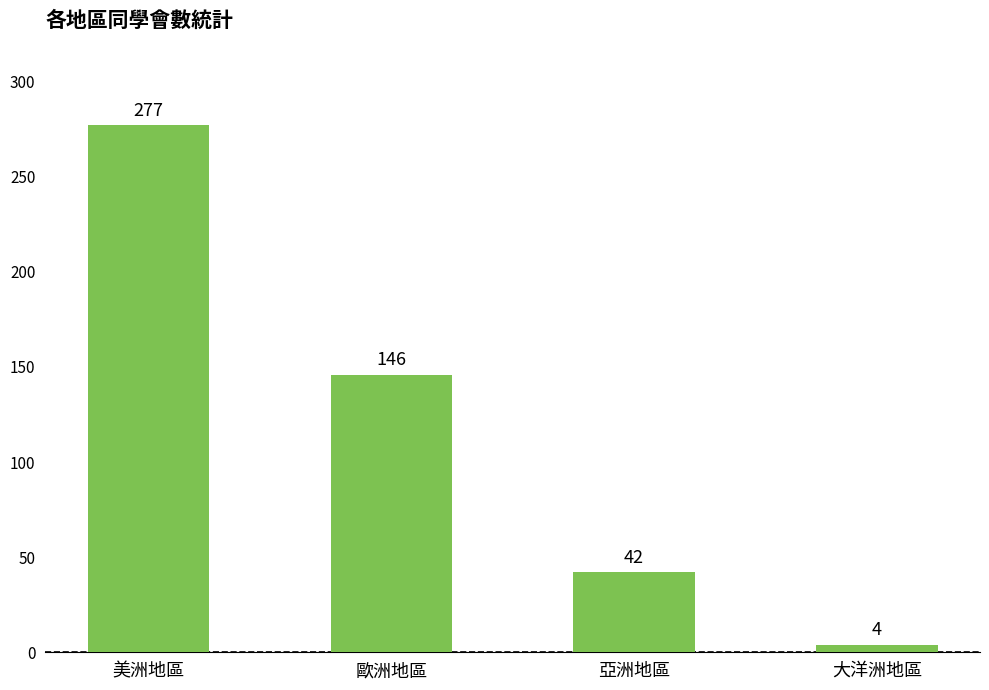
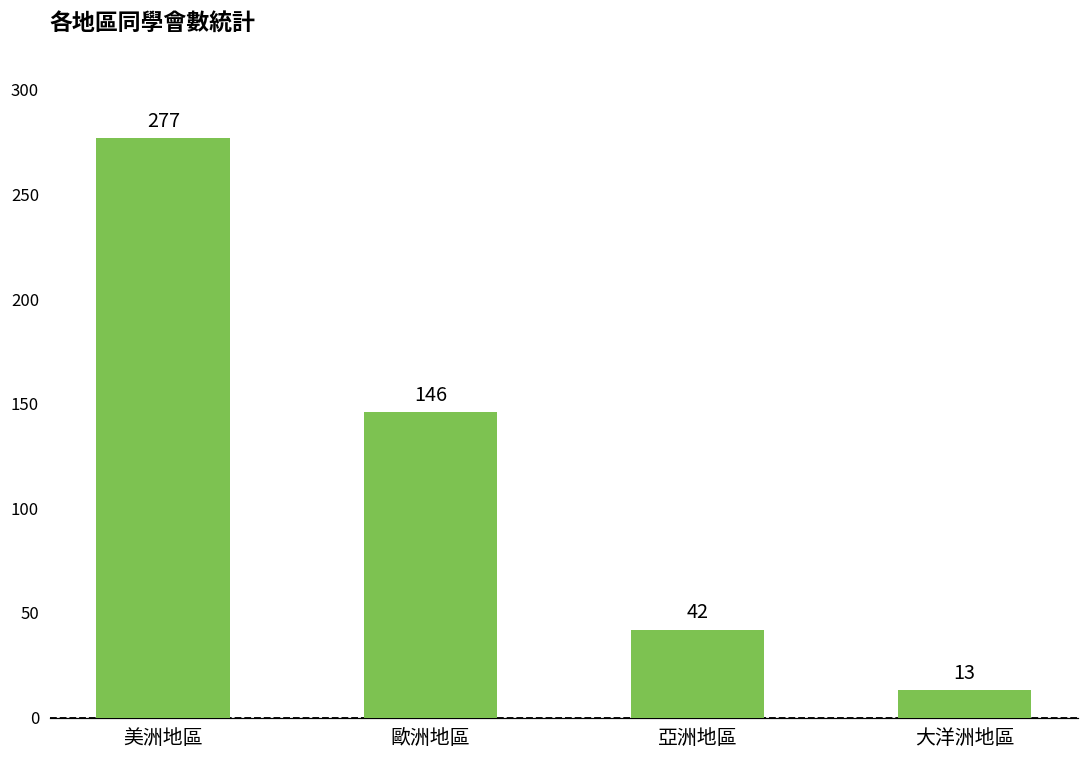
  {
    "美洲地區": 277,
    "歐洲地區": 146,
    "亞洲地區": 42,
-   "大洋洲地區": 4
+   "大洋洲地區": 13
  }
